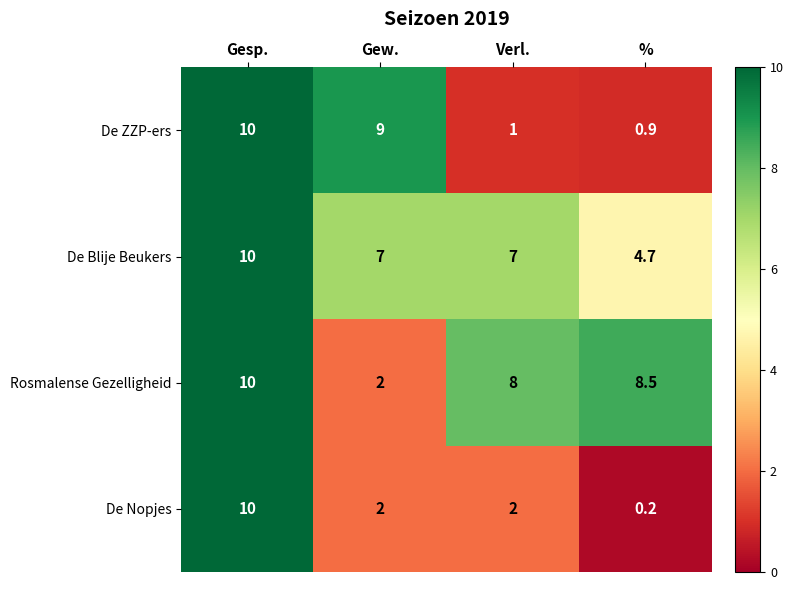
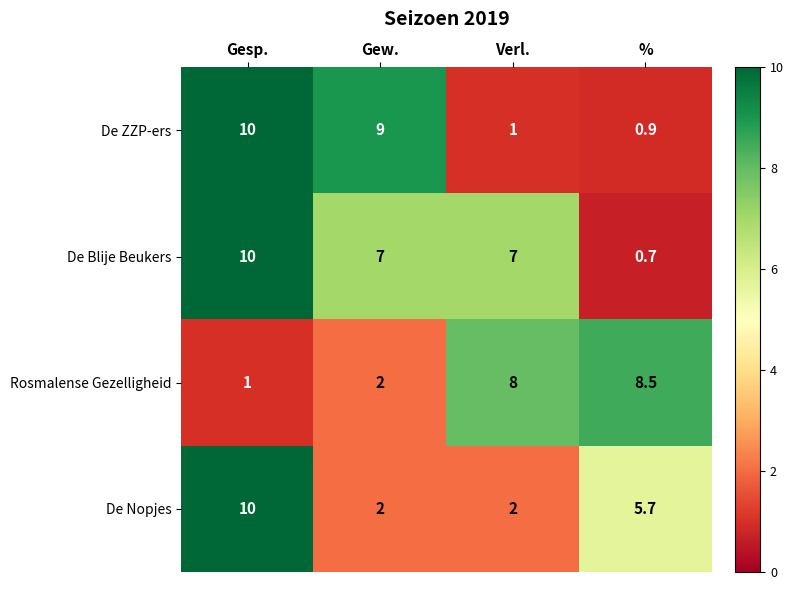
  {
    "De ZZP-ers": {
      "Gesp.": 10,
      "Gew.": 9,
      "Verl.": 1,
      "%": 0.9
    },
    "De Blije Beukers": {
      "Gesp.": 10,
      "Gew.": 7,
      "Verl.": 7,
-     "%": 4.7
+     "%": 0.7
    },
    "Rosmalense Gezelligheid": {
-     "Gesp.": 10,
+     "Gesp.": 1,
      "Gew.": 2,
      "Verl.": 8,
      "%": 8.5
    },
    "De Nopjes": {
      "Gesp.": 10,
      "Gew.": 2,
      "Verl.": 2,
-     "%": 0.2
+     "%": 5.7
    }
  }
